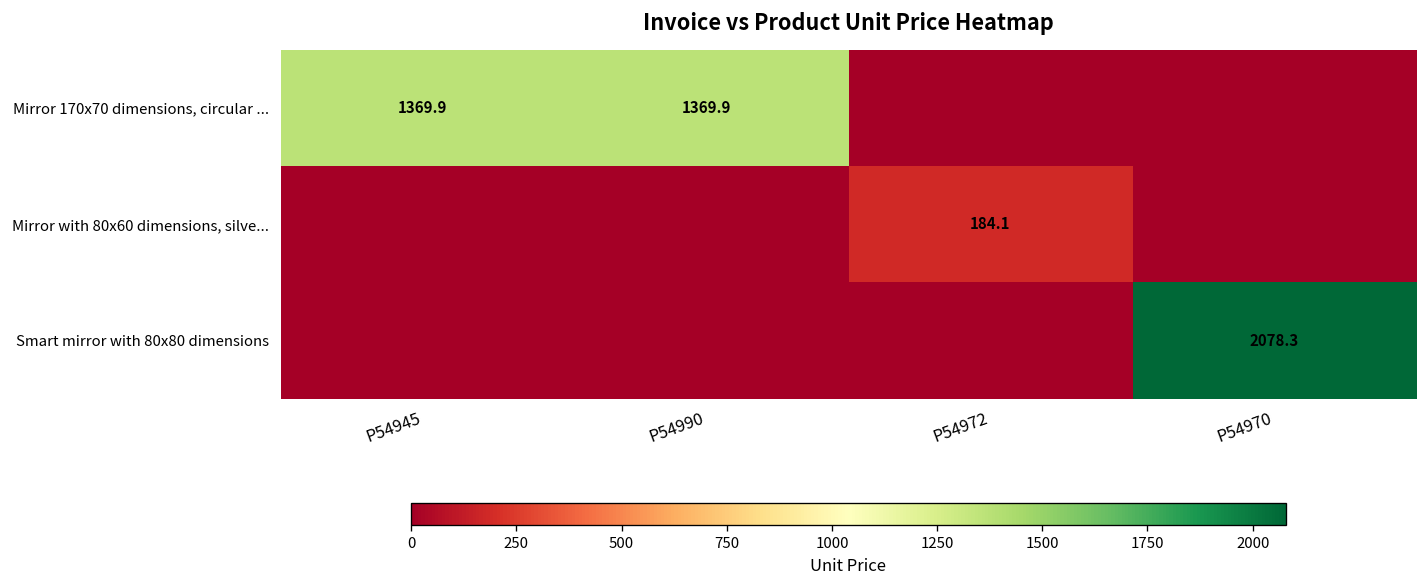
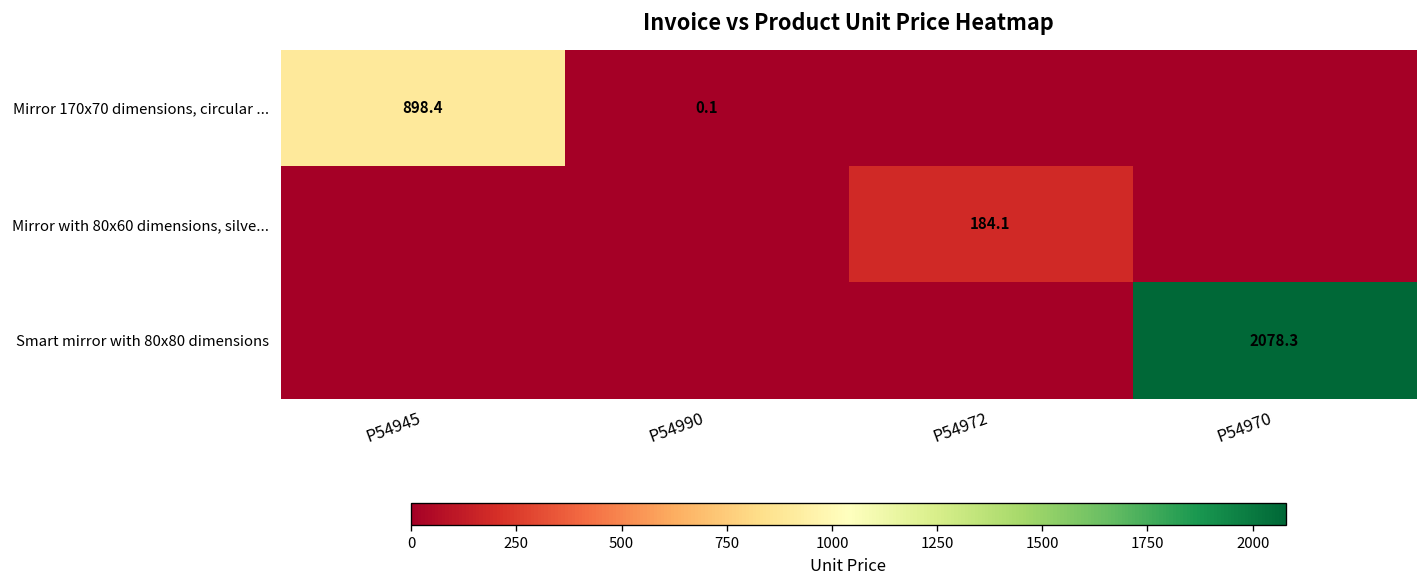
  {
    "Mirror 170x70 dimensions, circular ...": {
-     "P54945": 1369.9,
-     "P54990": 1369.9
+     "P54945": 898.4,
+     "P54990": 0.1
    },
    "Mirror with 80x60 dimensions, silve...": {
      "P54972": 184.1
    },
    "Smart mirror with 80x80 dimensions": {
      "P54970": 2078.3
    }
  }
